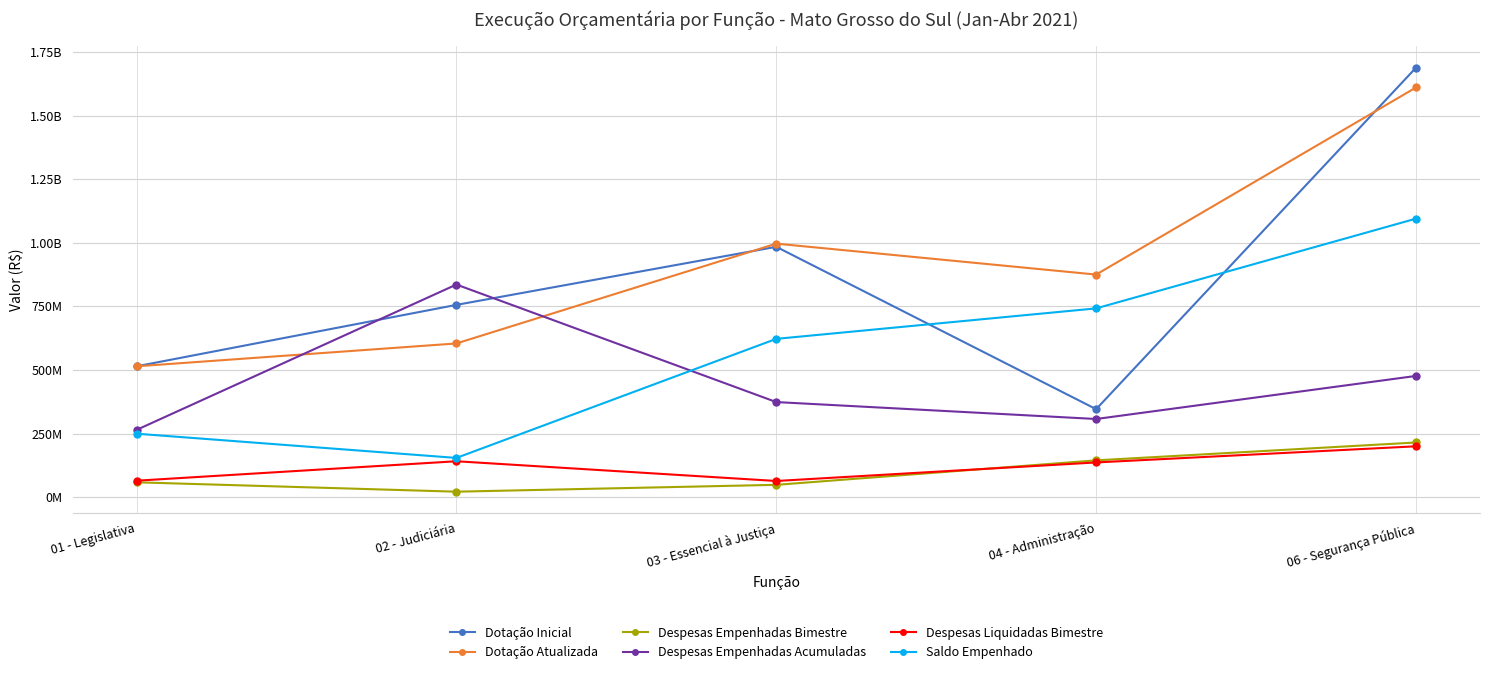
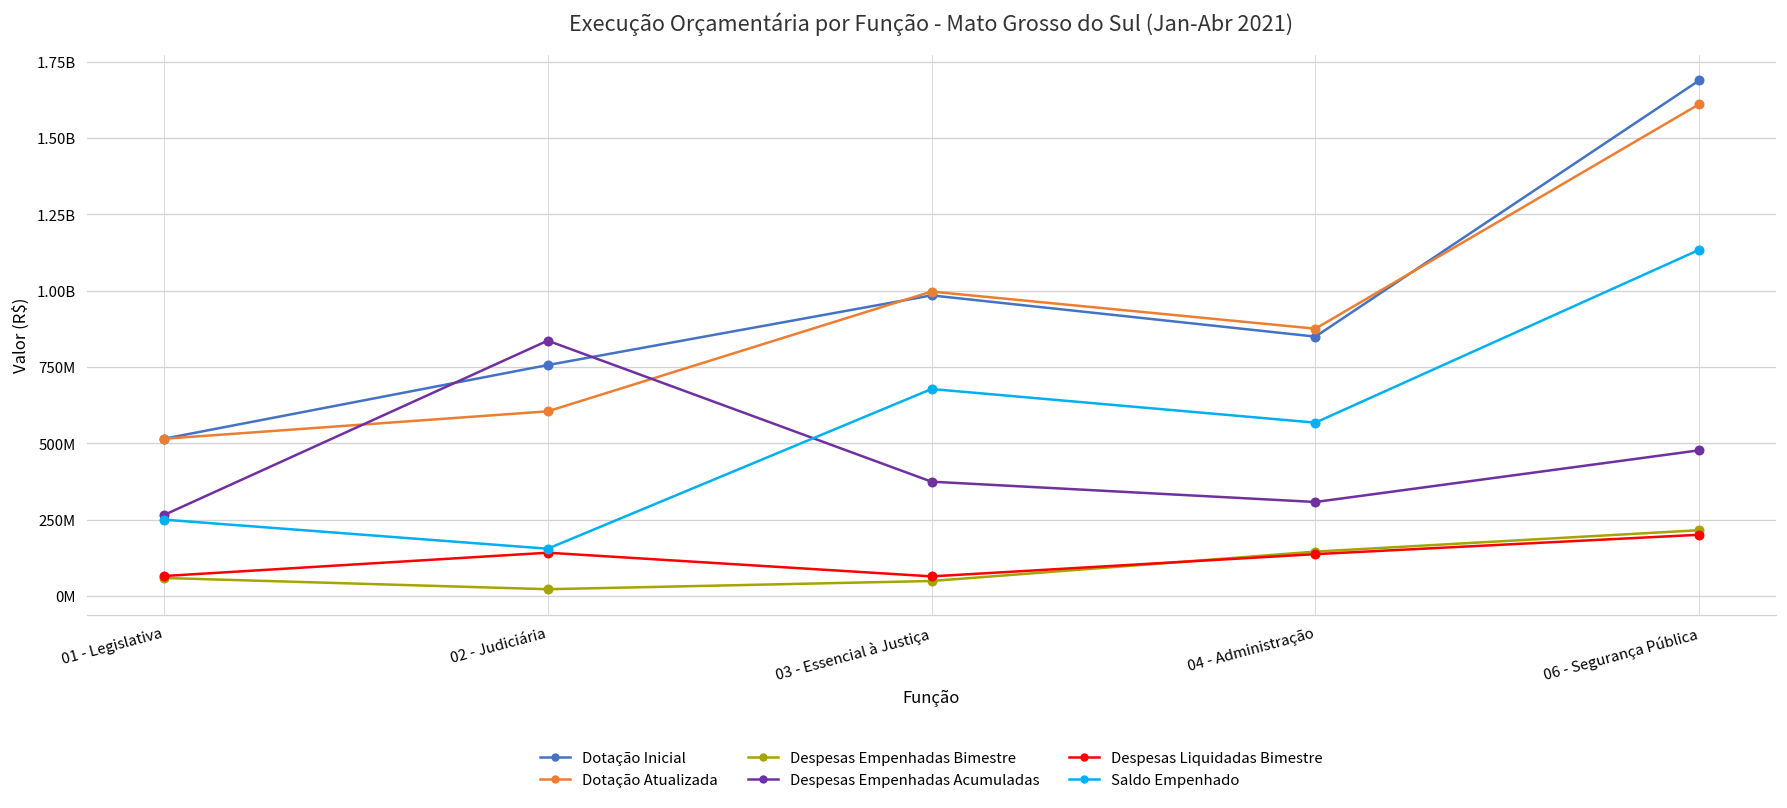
  {
    "Dotação Inicial": {
      "02 - Judiciária": 760000000,
      "03 - Essencial à Justiça": 980000000,
-     "04 - Administração": 350000000,
+     "04 - Administração": 850000000,
      "06 - Segurança Pública": 1690000000
    },
    "Dotação Atualizada": {
      "02 - Judiciária": 600000000,
      "03 - Essencial à Justiça": 1000000000,
      "04 - Administração": 880000000,
      "06 - Segurança Pública": 1610000000
    },
    "Despesas Empenhadas Bimestre": {
      "02 - Judiciária": 20000000,
      "03 - Essencial à Justiça": 50000000,
      "06 - Segurança Pública": 220000000
    },
    "Despesas Empenhadas Acumuladas": {
      "01 - Legislativa": 260000000,
      "02 - Judiciária": 840000000,
      "03 - Essencial à Justiça": 370000000,
      "04 - Administração": 310000000,
      "06 - Segurança Pública": 480000000
    },
    "Despesas Liquidadas Bimestre": {
      "02 - Judiciária": 140000000,
      "03 - Essencial à Justiça": 60000000,
      "06 - Segurança Pública": 200000000
    },
    "Saldo Empenhado": {
      "01 - Legislativa": 250000000,
      "02 - Judiciária": 150000000,
-     "03 - Essencial à Justiça": 620000000,
-     "04 - Administração": 740000000,
-     "06 - Segurança Pública": 1100000000
+     "03 - Essencial à Justiça": 680000000,
+     "04 - Administração": 570000000,
+     "06 - Segurança Pública": 1130000000
    }
  }
